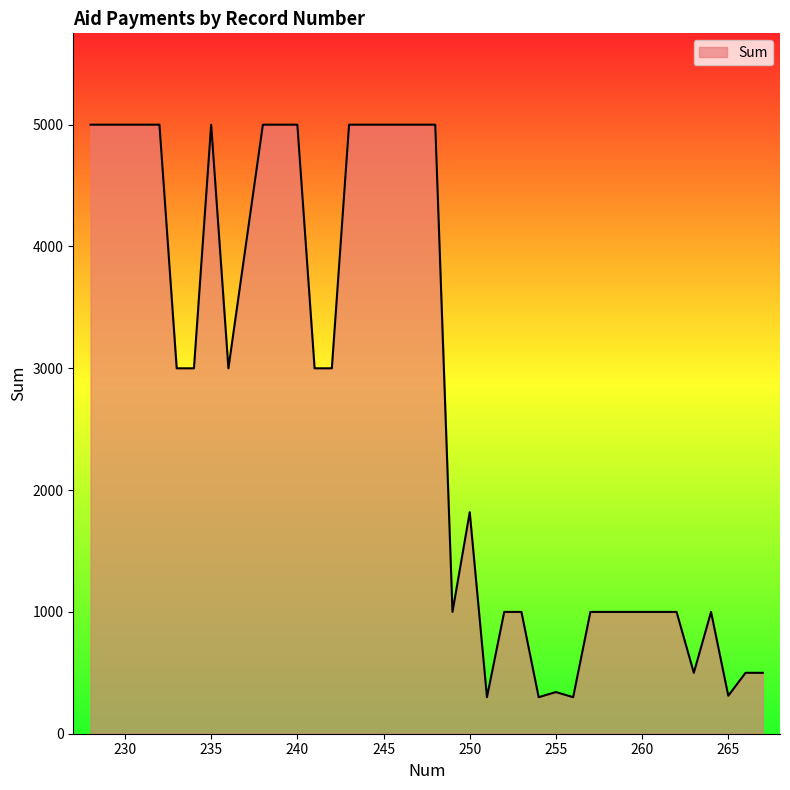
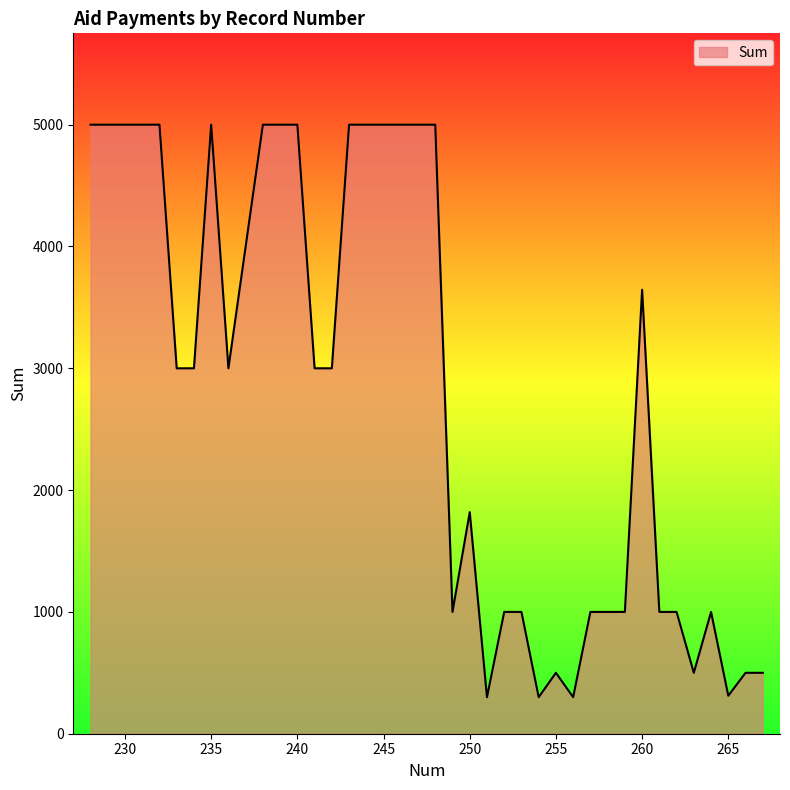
  {
    "230": 5000,
    "235": 5000,
    "240": 5000,
    "245": 5000,
    "250": 1820,
-   "255": 340,
-   "260": 1000,
+   "255": 500,
+   "260": 3650,
    "265": 310
  }
